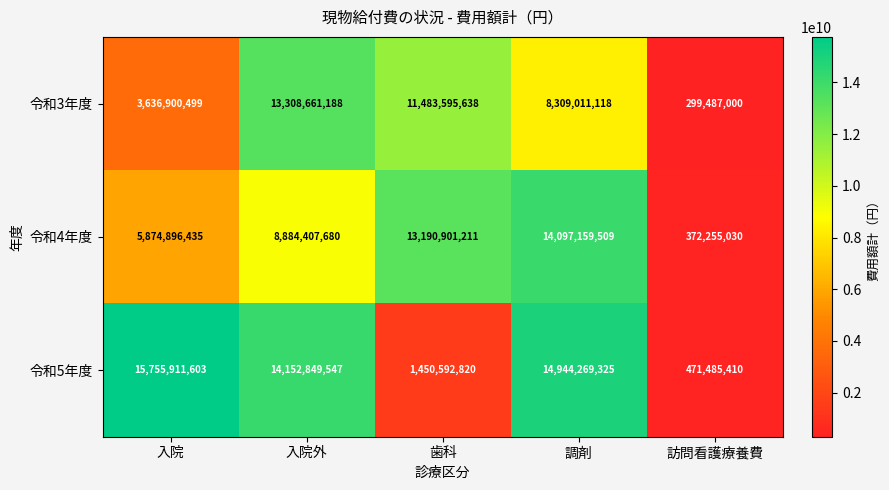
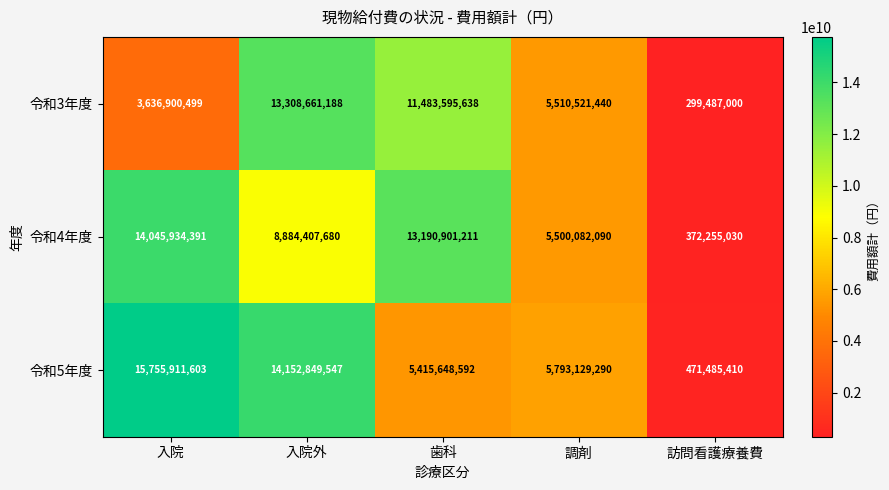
  {
    "令和3年度": {
      "入院": "3,636,900,499",
      "入院外": "13,308,661,188",
      "歯科": "11,483,595,638",
-     "調剤": "8,309,011,118",
+     "調剤": "5,510,521,440",
      "訪問看護療養費": "299,487,000"
    },
    "令和4年度": {
-     "入院": "5,874,896,435",
+     "入院": "14,045,934,391",
      "入院外": "8,884,407,680",
      "歯科": "13,190,901,211",
-     "調剤": "14,097,159,509",
+     "調剤": "5,500,082,090",
      "訪問看護療養費": "372,255,030"
    },
    "令和5年度": {
      "入院": "15,755,911,603",
      "入院外": "14,152,849,547",
-     "歯科": "1,450,592,820",
-     "調剤": "14,944,269,325",
+     "歯科": "5,415,648,592",
+     "調剤": "5,793,129,290",
      "訪問看護療養費": "471,485,410"
    }
  }
